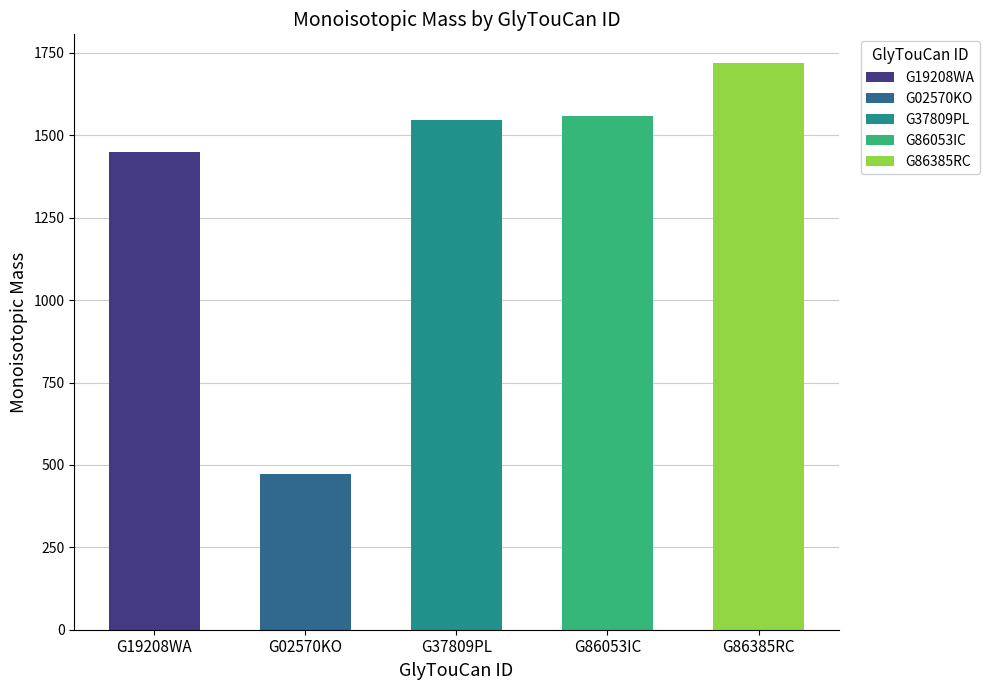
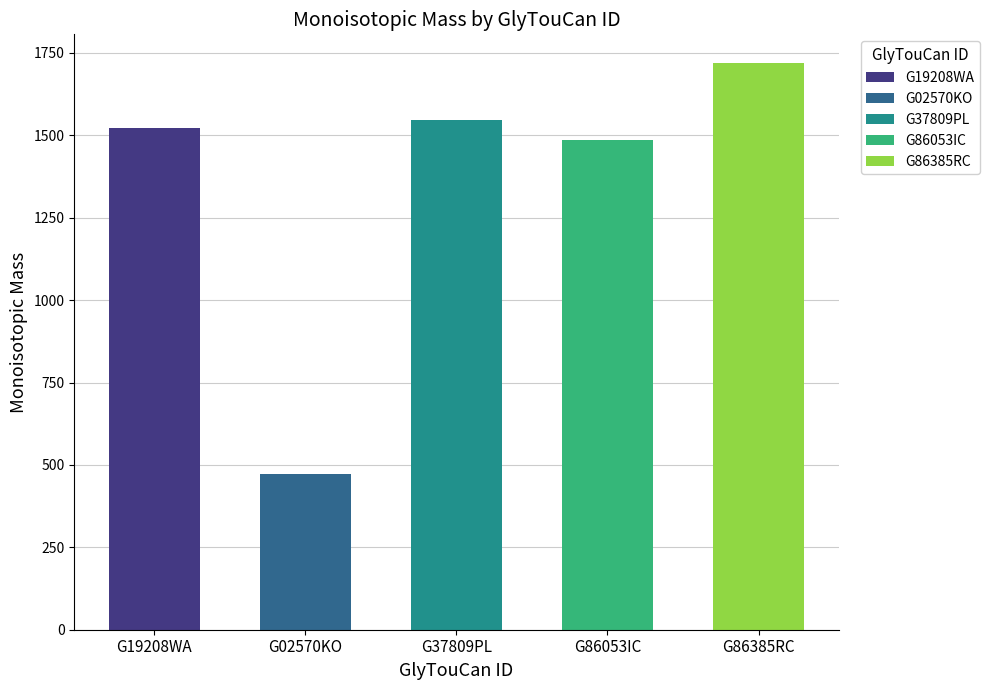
  {
-   "G19208WA": 1450,
+   "G19208WA": 1520,
    "G02570KO": 470,
    "G37809PL": 1550,
-   "G86053IC": 1560,
+   "G86053IC": 1490,
    "G86385RC": 1720
  }
